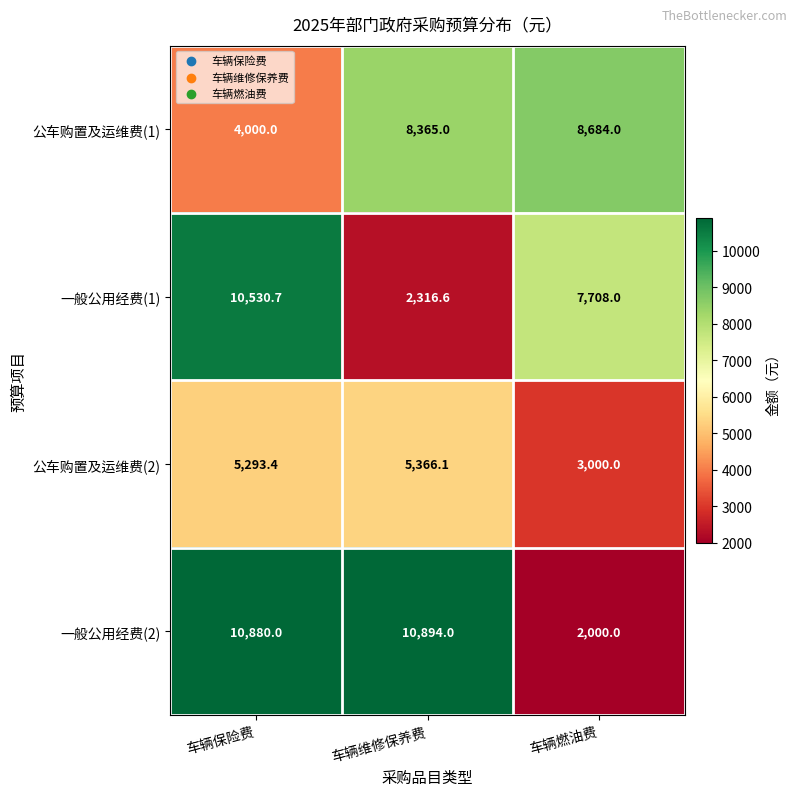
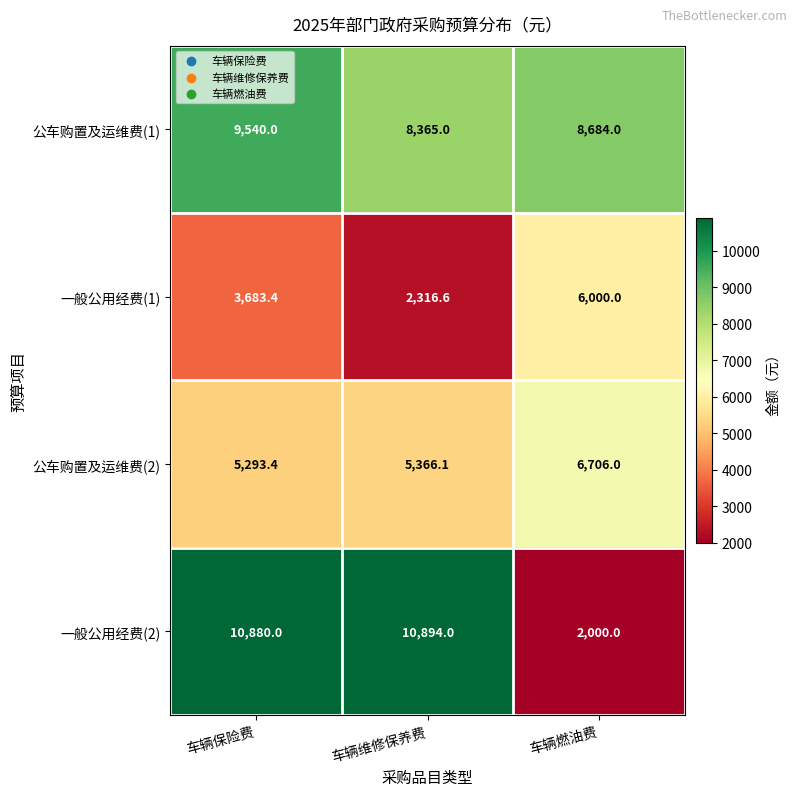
  {
    "公车购置及运维费(1)": {
-     "车辆保险费": "4,000.0",
+     "车辆保险费": "9,540.0",
      "车辆维修保养费": "8,365.0",
      "车辆燃油费": "8,684.0"
    },
    "一般公用经费(1)": {
-     "车辆保险费": "10,530.7",
+     "车辆保险费": "3,683.4",
      "车辆维修保养费": "2,316.6",
-     "车辆燃油费": "7,708.0"
+     "车辆燃油费": "6,000.0"
    },
    "公车购置及运维费(2)": {
      "车辆保险费": "5,293.4",
      "车辆维修保养费": "5,366.1",
-     "车辆燃油费": "3,000.0"
+     "车辆燃油费": "6,706.0"
    },
    "一般公用经费(2)": {
      "车辆保险费": "10,880.0",
      "车辆维修保养费": "10,894.0",
      "车辆燃油费": "2,000.0"
    }
  }
